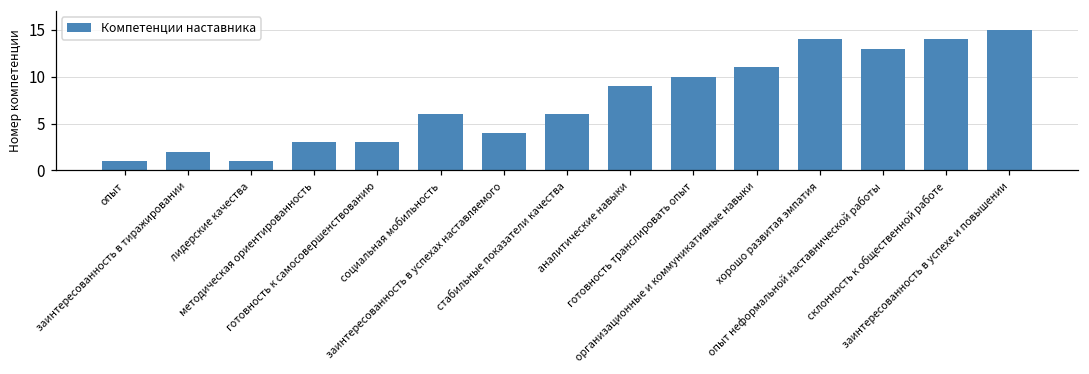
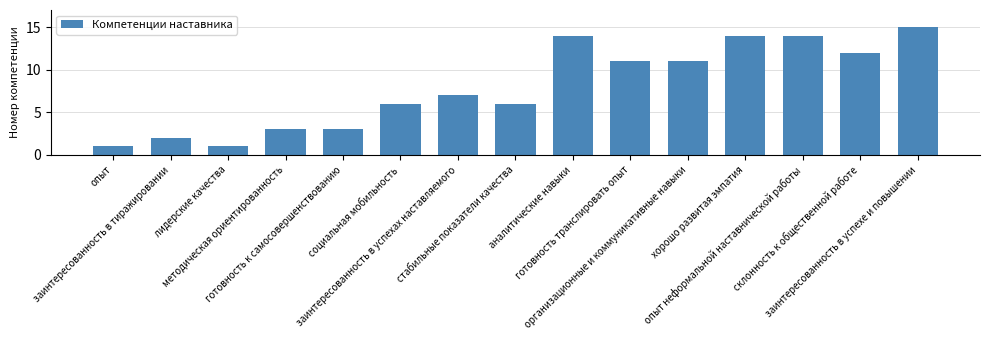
  {
    "опыт": 1,
    "заинтересованность в тиражировании": 2,
    "лидерские качества": 1,
    "методическая ориентированность": 3,
    "готовность к самосовершенствованию": 3,
    "социальная мобильность": 6,
-   "заинтересованность в успехах наставляемого": 4,
+   "заинтересованность в успехах наставляемого": 7,
    "стабильные показатели качества": 6,
-   "аналитические навыки": 9,
-   "готовность транслировать опыт": 10,
+   "аналитические навыки": 14,
+   "готовность транслировать опыт": 11,
    "организационные и коммуникативные навыки": 11,
    "хорошо развитая эмпатия": 14,
-   "опыт неформальной наставнической работы": 13,
-   "склонность к общественной работе": 14,
+   "опыт неформальной наставнической работы": 14,
+   "склонность к общественной работе": 12,
    "заинтересованность в успехе и повышении": 15
  }
